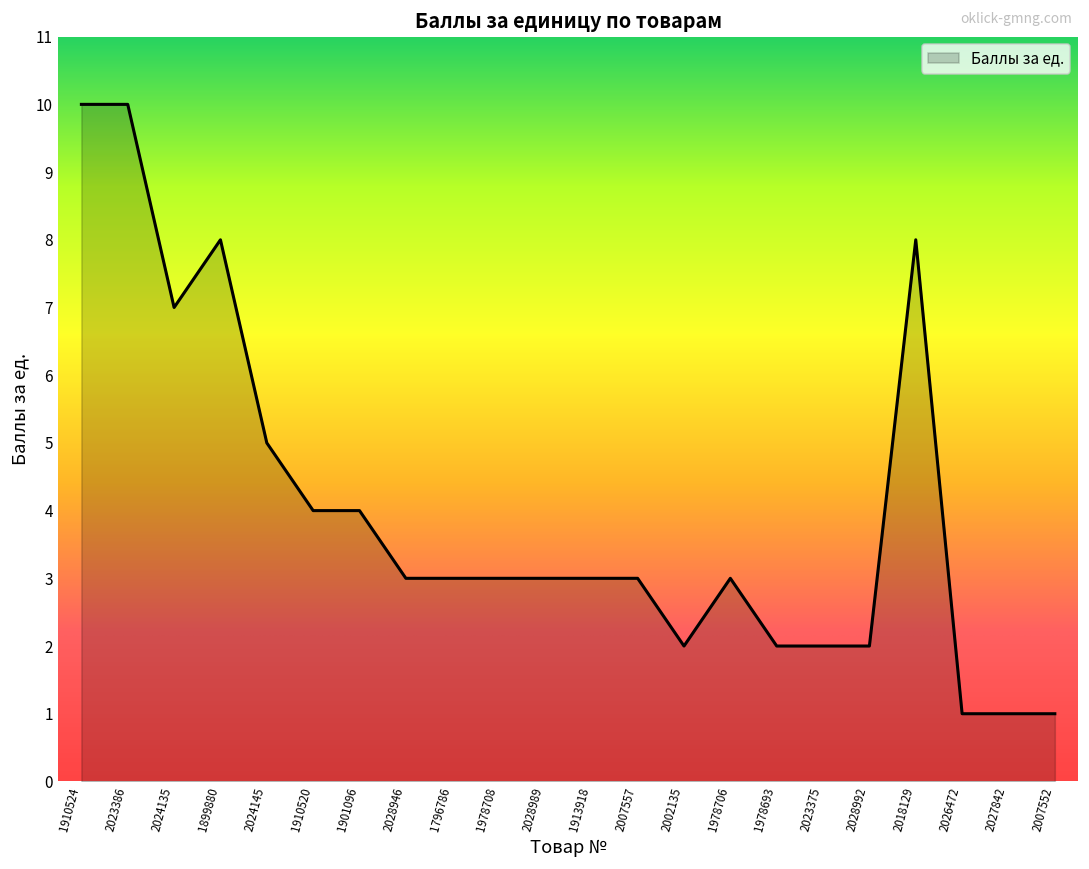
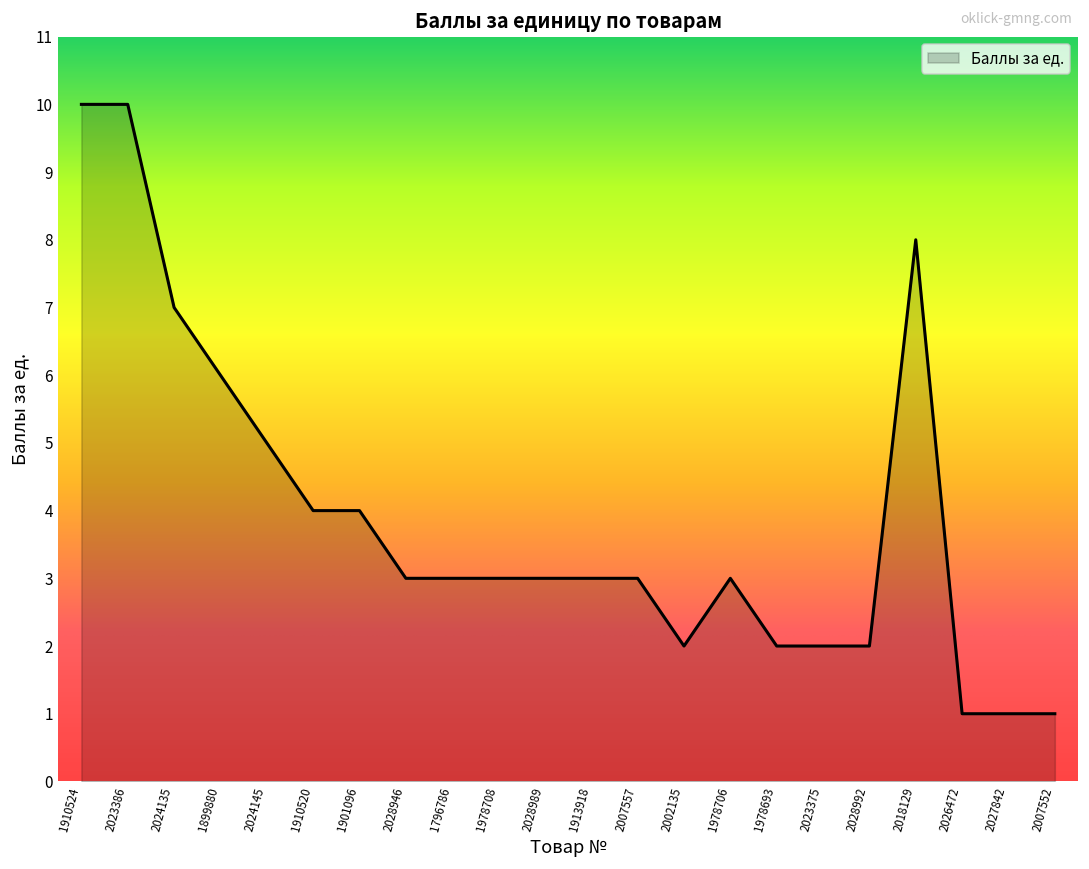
  {
    "1910524": 10,
    "2023386": 10,
    "2024135": 7,
-   "1899880": 8,
+   "1899880": 6,
    "2024145": 5,
    "1910520": 4,
    "1901096": 4,
    "2028946": 3,
    "1796786": 3,
    "1978708": 3,
    "2028989": 3,
    "1913918": 3,
    "2007557": 3,
    "2002135": 2,
    "1978706": 3,
    "1978693": 2,
    "2023375": 2,
    "2028992": 2,
    "2018129": 8,
    "2026472": 1,
    "2027842": 1,
    "2007552": 1
  }
